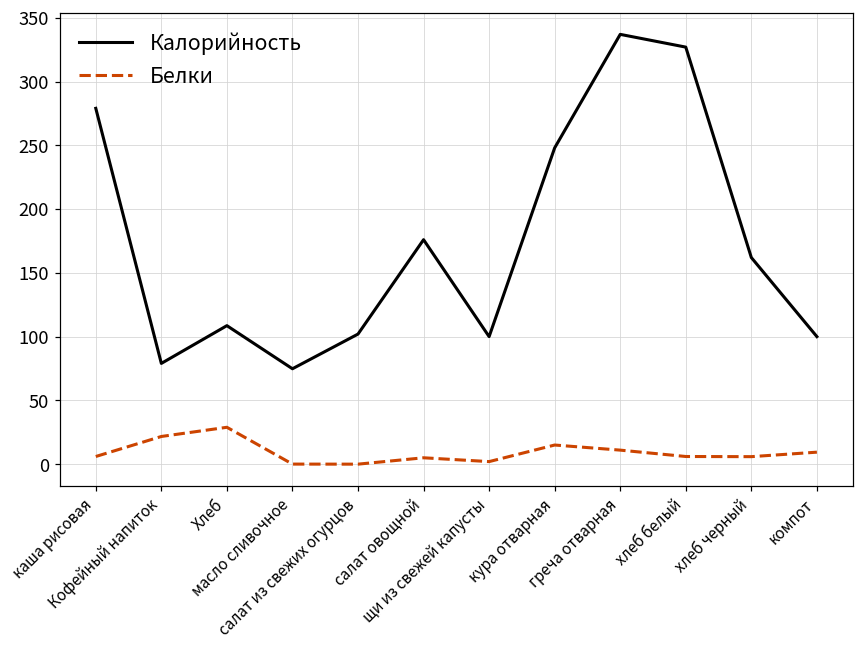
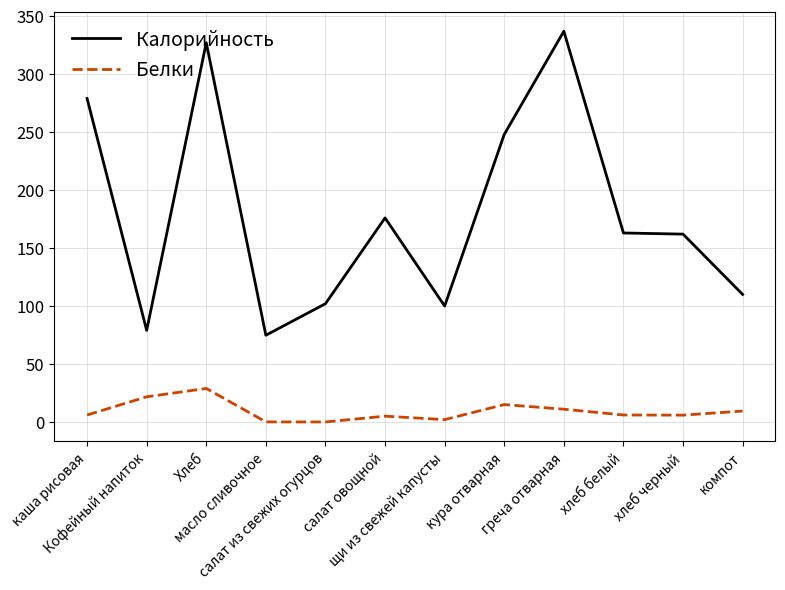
  {
    "Калорийность": {
      "каша рисовая": 279,
      "Кофейный напиток": 79,
-     "Хлеб": 109,
+     "Хлеб": 327,
      "масло сливочное": 75,
      "салат из свежих огурцов": 102,
      "салат овощной": 176,
      "щи из свежей капусты": 100,
      "кура отварная": 248,
      "греча отварная": 337,
-     "хлеб белый": 327,
+     "хлеб белый": 163,
      "хлеб черный": 162,
-     "компот": 100
+     "компот": 110
    },
    "Белки": {
      "каша рисовая": 6,
      "Кофейный напиток": 22,
      "Хлеб": 29,
      "масло сливочное": 0,
      "салат из свежих огурцов": 0,
      "салат овощной": 5,
      "щи из свежей капусты": 2,
      "кура отварная": 15,
      "греча отварная": 11,
      "хлеб белый": 6,
      "хлеб черный": 6,
      "компот": 9
    }
  }
